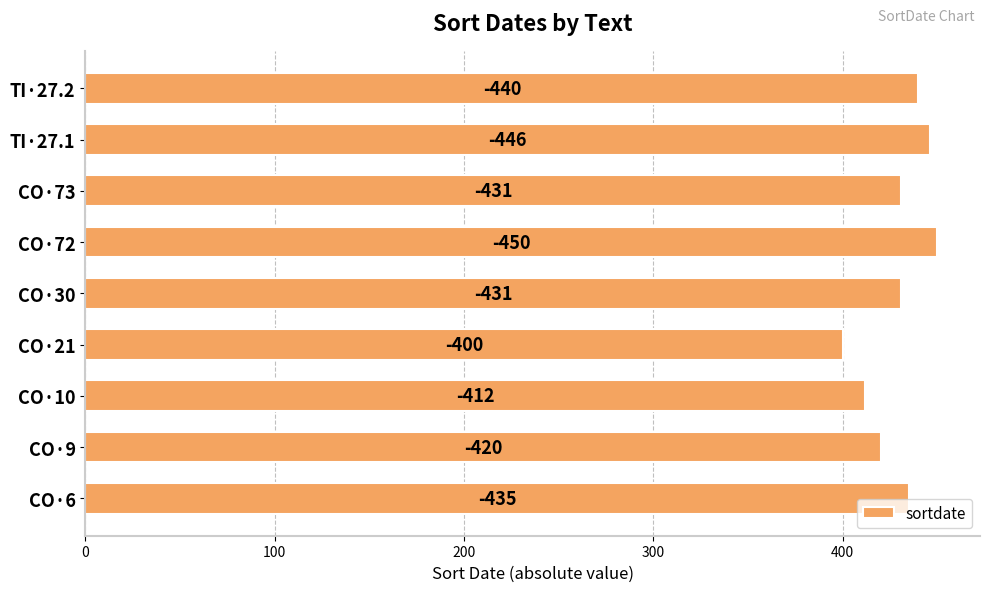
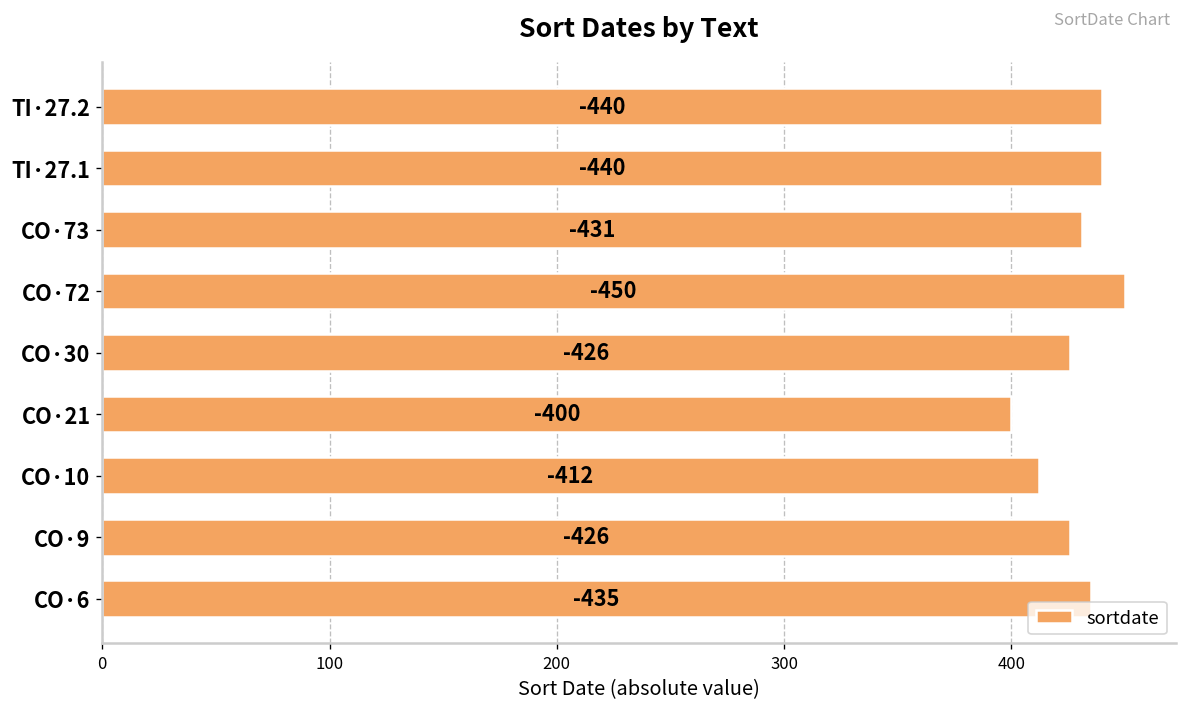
  {
-   "TI·27.1": -446,
-   "CO·30": -431,
-   "CO·9": -420
+   "TI·27.1": -440,
+   "CO·30": -426,
+   "CO·9": -426
  }
